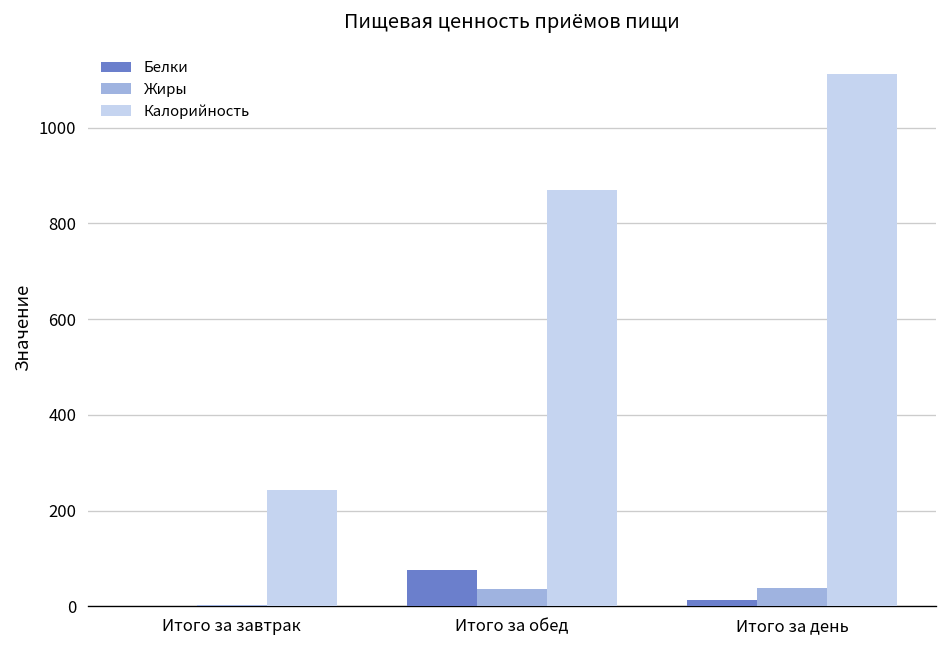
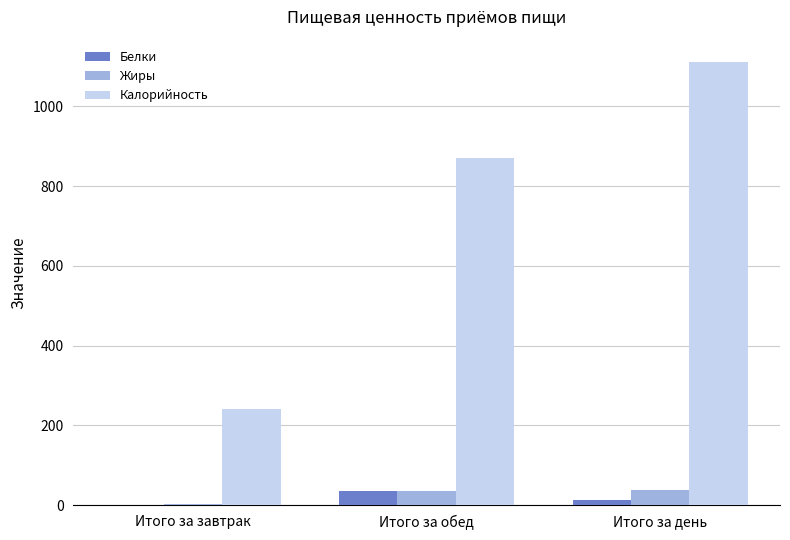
  {
    "Белки": {
-     "Итого за обед": 80,
+     "Итого за обед": 30,
      "Итого за день": 10
    }
  }
